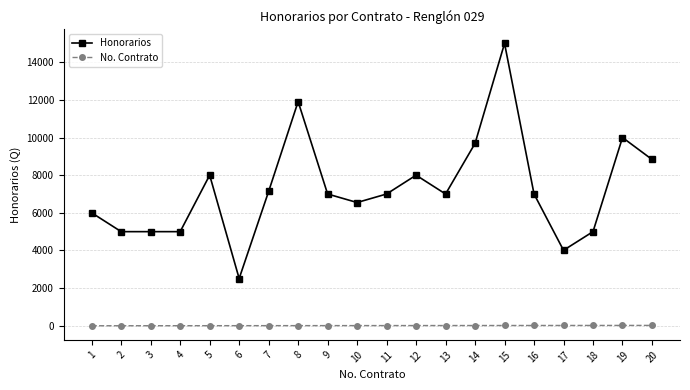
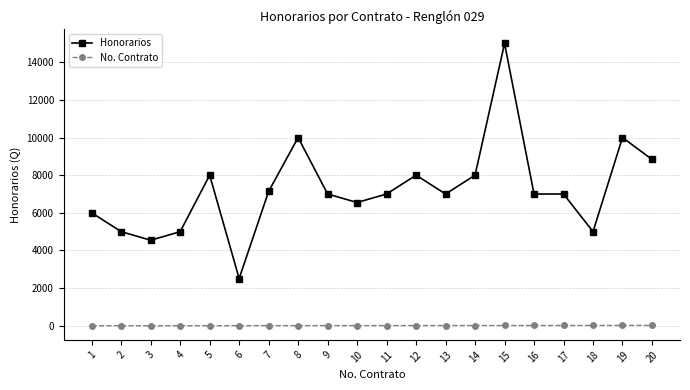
  {
    "Honorarios": {
      "1": 6000,
      "2": 5000,
-     "3": 5000,
+     "3": 4500,
      "4": 5000,
      "5": 8000,
      "6": 2500,
      "7": 7100,
-     "8": 11900,
+     "8": 10000,
      "9": 7000,
      "10": 6500,
      "11": 7000,
      "12": 8000,
      "13": 7000,
-     "14": 9700,
+     "14": 8000,
      "15": 15000,
      "16": 7000,
-     "17": 4000,
+     "17": 7000,
      "18": 5000,
      "19": 10000,
      "20": 8800
    },
    "No. Contrato": {
      "1": 0,
      "2": 0,
      "3": 0,
      "4": 0,
      "5": 0,
      "6": 0,
      "7": 0,
      "8": 0,
      "9": 0,
      "10": 0,
      "11": 0,
      "12": 0,
      "13": 0,
      "14": 0,
      "15": 0,
      "16": 0,
      "17": 0,
      "18": 0,
      "19": 0,
      "20": 0
    }
  }
